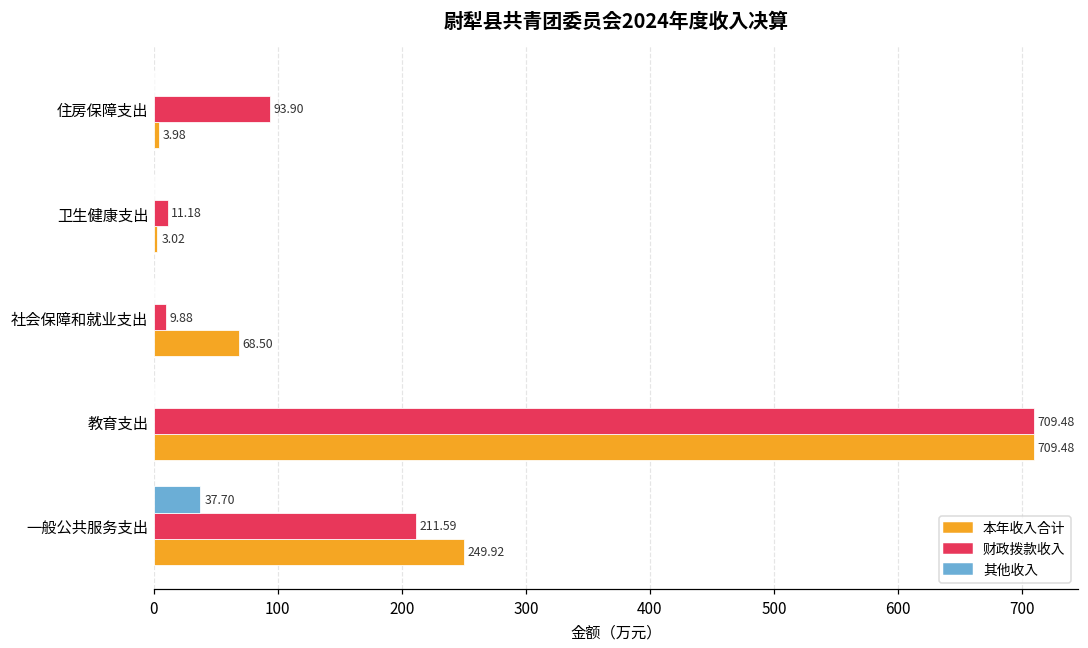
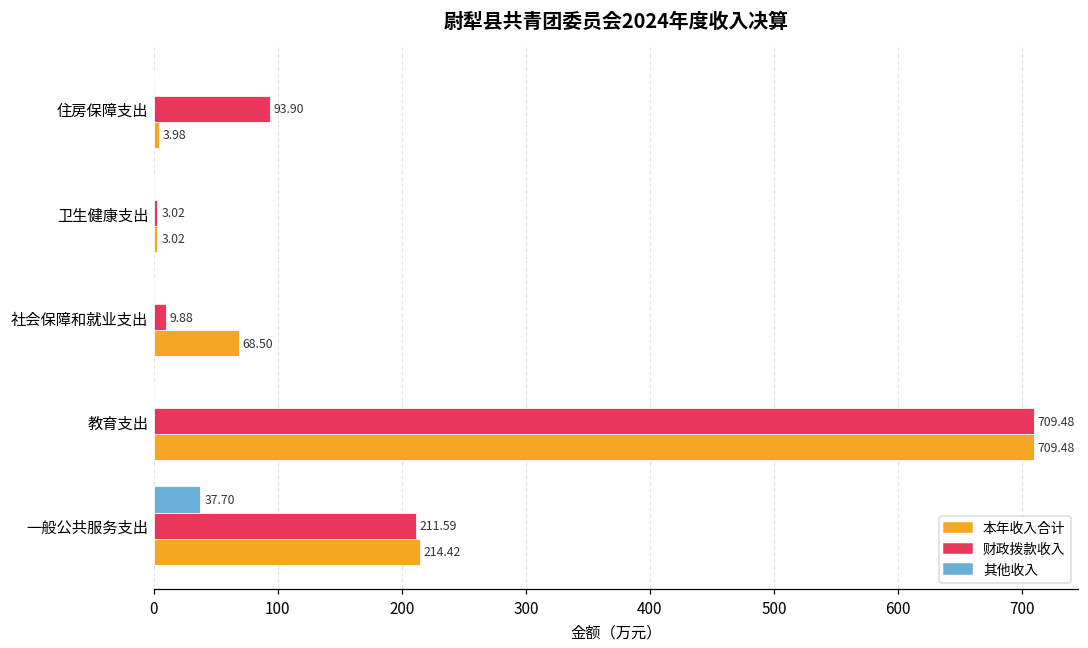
  {
    "本年收入合计": {
      "住房保障支出": 3.98,
      "卫生健康支出": 3.02,
      "社会保障和就业支出": 68.50,
      "教育支出": 709.48,
-     "一般公共服务支出": 249.92
+     "一般公共服务支出": 214.42
    },
    "财政拨款收入": {
      "住房保障支出": 93.90,
-     "卫生健康支出": 11.18,
+     "卫生健康支出": 3.02,
      "社会保障和就业支出": 9.88,
      "教育支出": 709.48,
      "一般公共服务支出": 211.59
    },
    "其他收入": {
      "一般公共服务支出": 37.70
    }
  }
